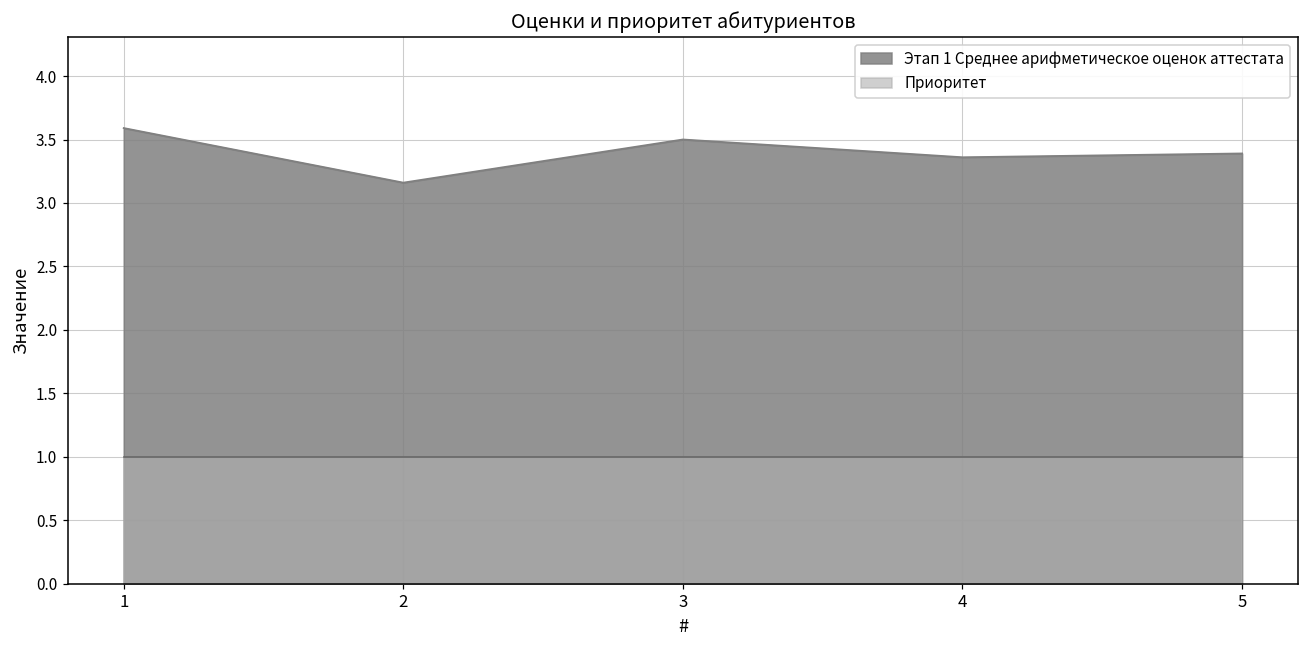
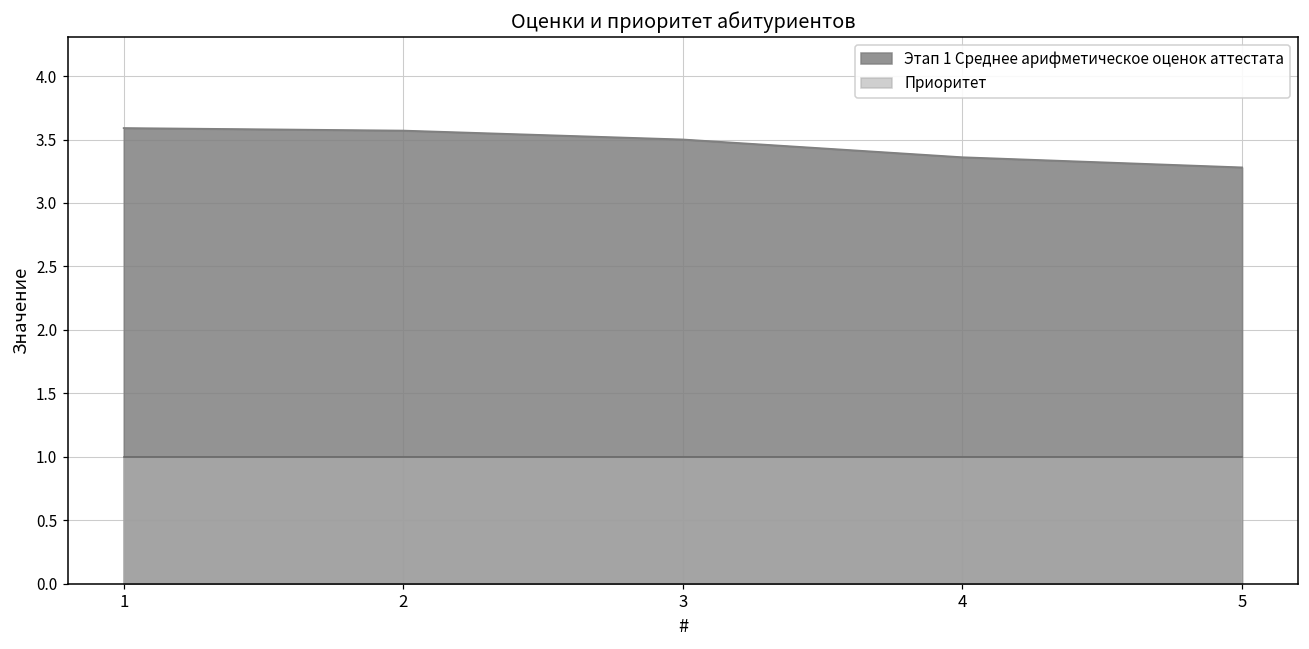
  {
    "Этап 1 Среднее арифметическое оценок аттестата": {
      "1": 3.59,
-     "2": 3.16,
+     "2": 3.57,
      "3": 3.50,
      "4": 3.36,
-     "5": 3.39
+     "5": 3.28
    },
    "Приоритет": {
      "1": 1.00,
      "2": 1.00,
      "3": 1.00,
      "4": 1.00,
      "5": 1.00
    }
  }
